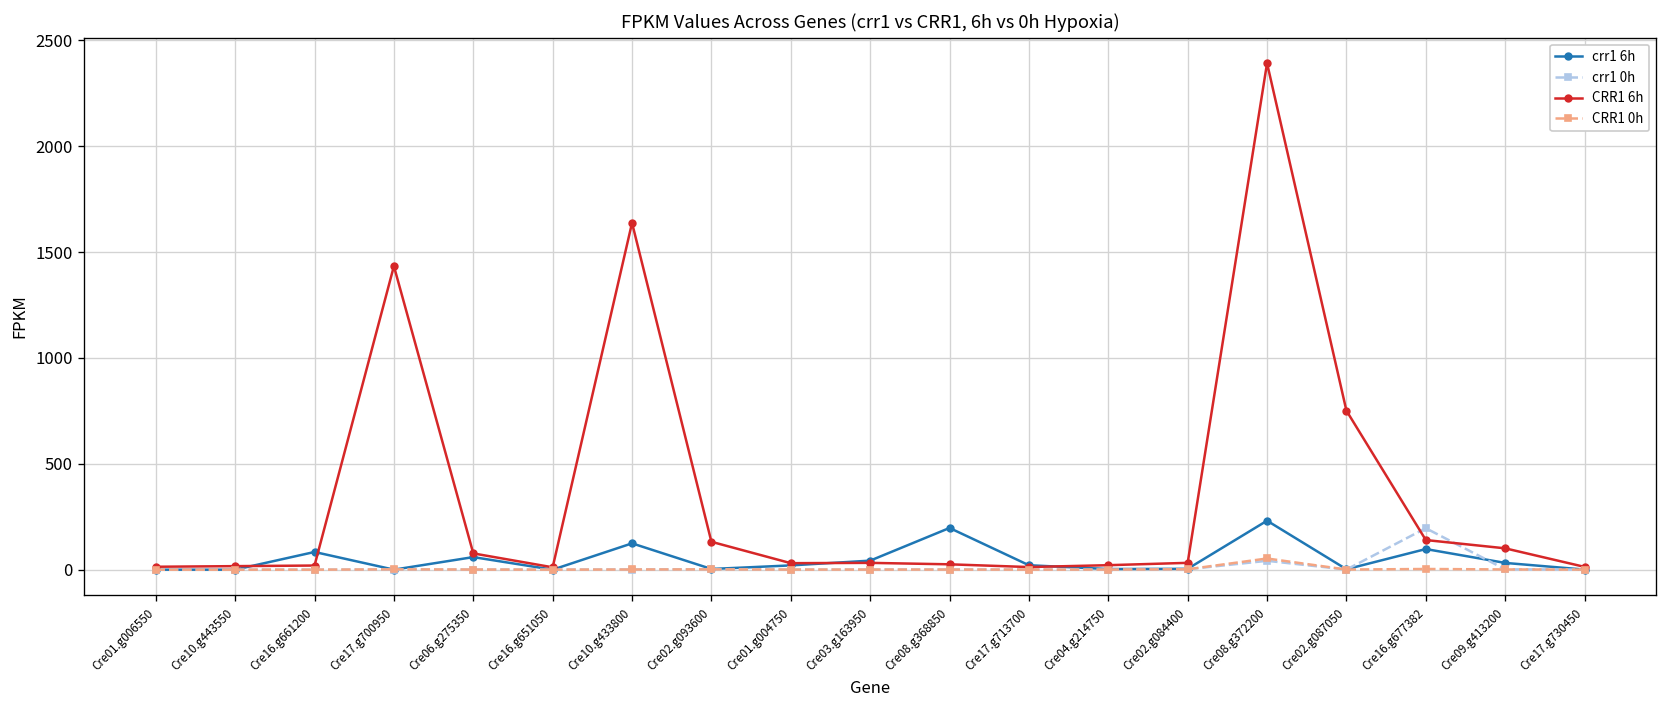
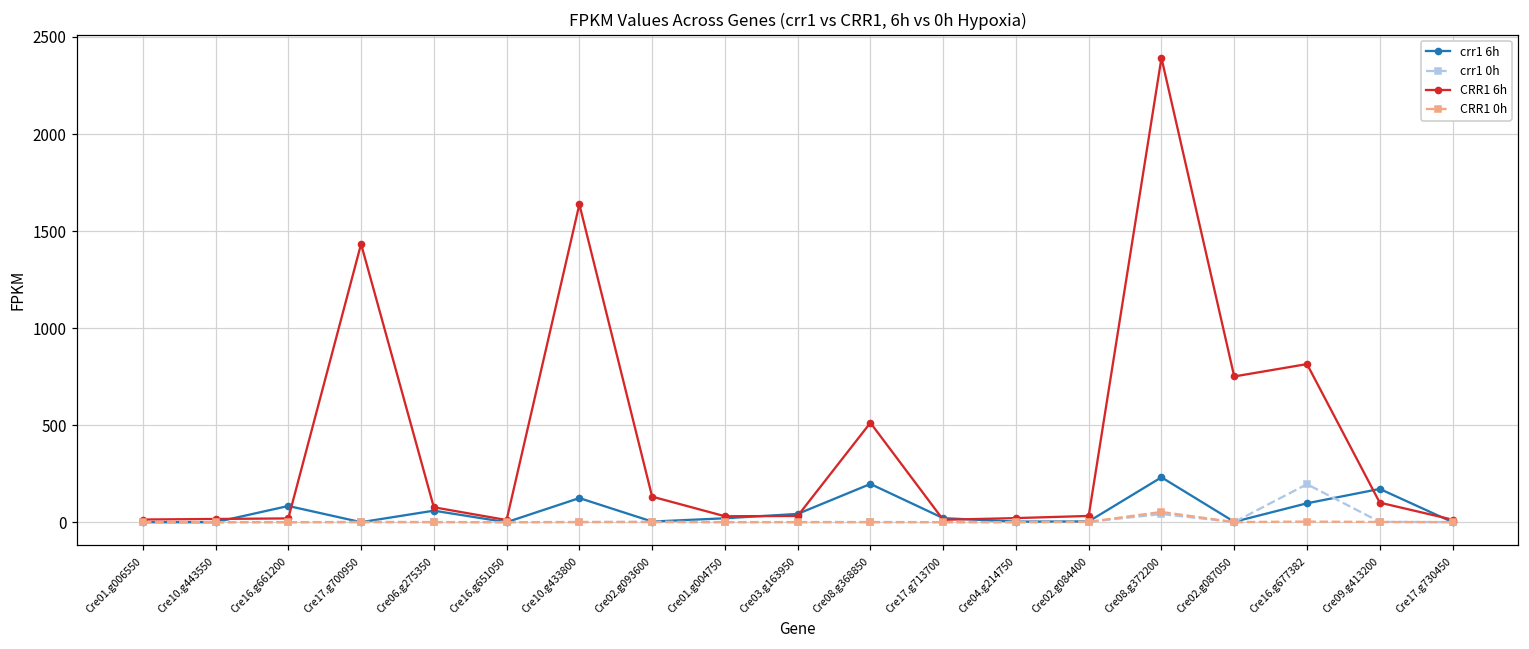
  {
    "crr1 6h": {
      "Cre16.g661200": 80,
      "Cre06.g275350": 60,
      "Cre10.g433800": 120,
      "Cre08.g368850": 200,
      "Cre08.g372200": 230,
      "Cre16.g677382": 100,
-     "Cre09.g413200": 30
+     "Cre09.g413200": 170
    },
    "crr1 0h": {
      "Cre16.g677382": 200
    },
    "CRR1 6h": {
      "Cre10.g443550": 20,
      "Cre16.g661200": 20,
      "Cre17.g700950": 1430,
      "Cre06.g275350": 80,
      "Cre10.g433800": 1640,
      "Cre02.g093600": 130,
-     "Cre08.g368850": 30,
+     "Cre08.g368850": 510,
      "Cre04.g214750": 20,
      "Cre02.g084400": 30,
      "Cre08.g372200": 2390,
      "Cre02.g087050": 750,
-     "Cre16.g677382": 140,
+     "Cre16.g677382": 810,
      "Cre09.g413200": 100
    },
    "CRR1 0h": {
      "Cre16.g677382": 0
    }
  }
